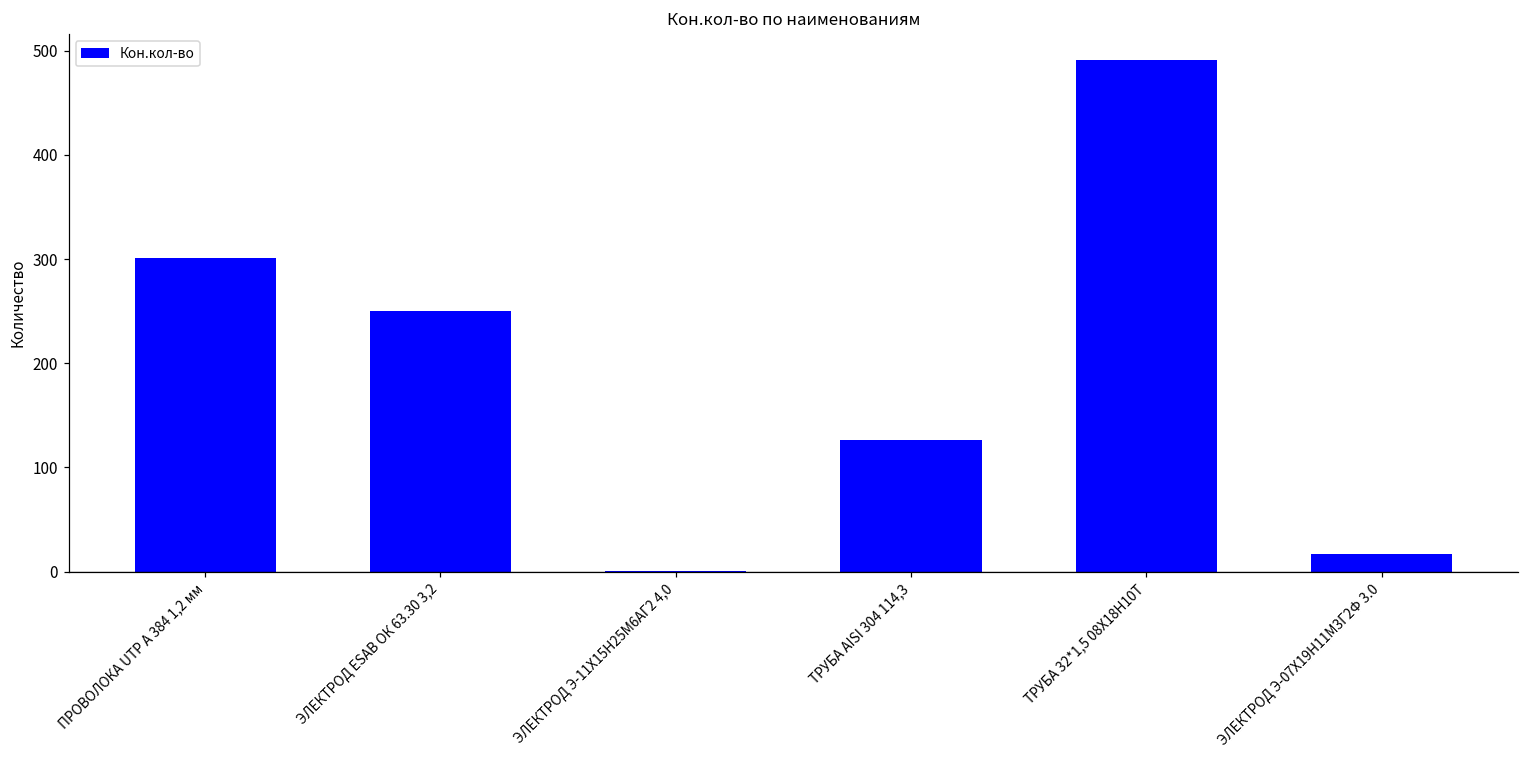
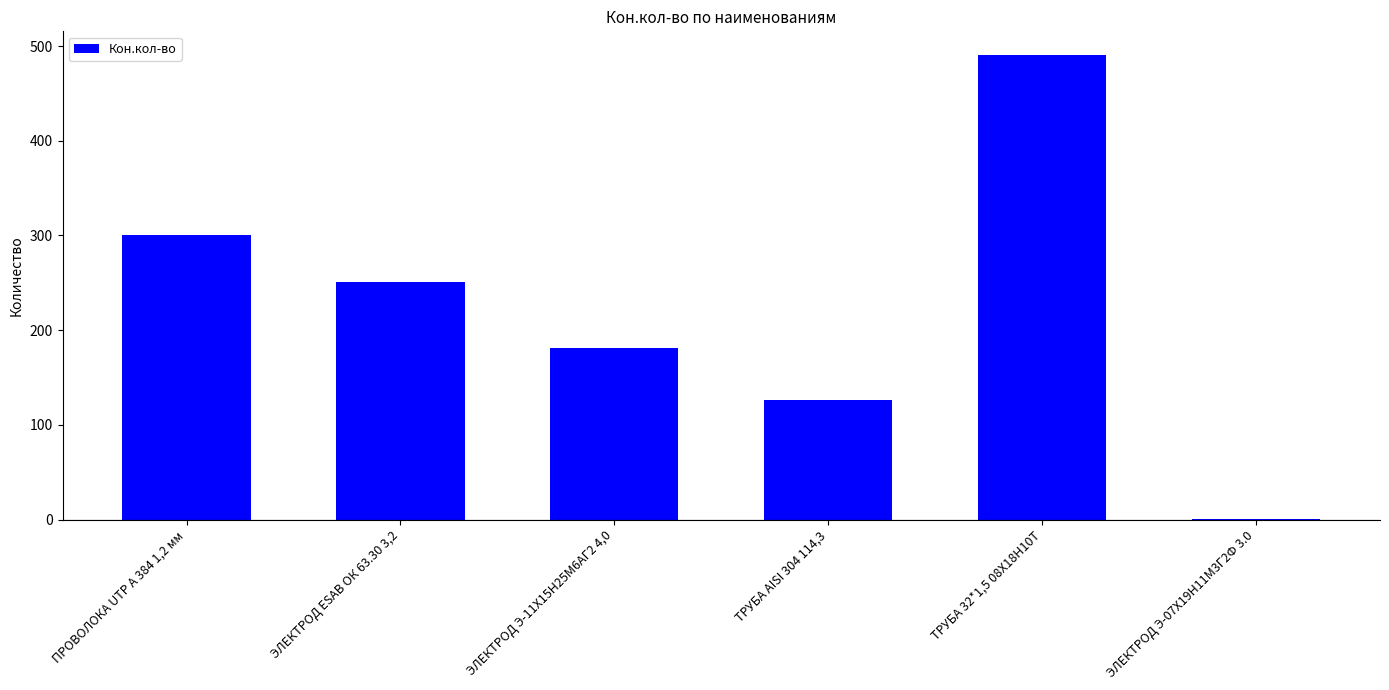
  {
    "ПРОВОЛОКА UTP A 384 1,2 мм": 300,
    "ЭЛЕКТРОД ESAB ОК 63.30 3,2": 250,
-   "ЭЛЕКТРОД Э-11Х15Н25М6АГ2 4,0": 0,
+   "ЭЛЕКТРОД Э-11Х15Н25М6АГ2 4,0": 180,
    "ТРУБА AISI 304 114,3": 130,
    "ТРУБА 32*1,5 08Х18Н10Т": 490,
-   "ЭЛЕКТРОД Э-07Х19Н11М3Г2Ф 3.0": 20
+   "ЭЛЕКТРОД Э-07Х19Н11М3Г2Ф 3.0": 0
  }
